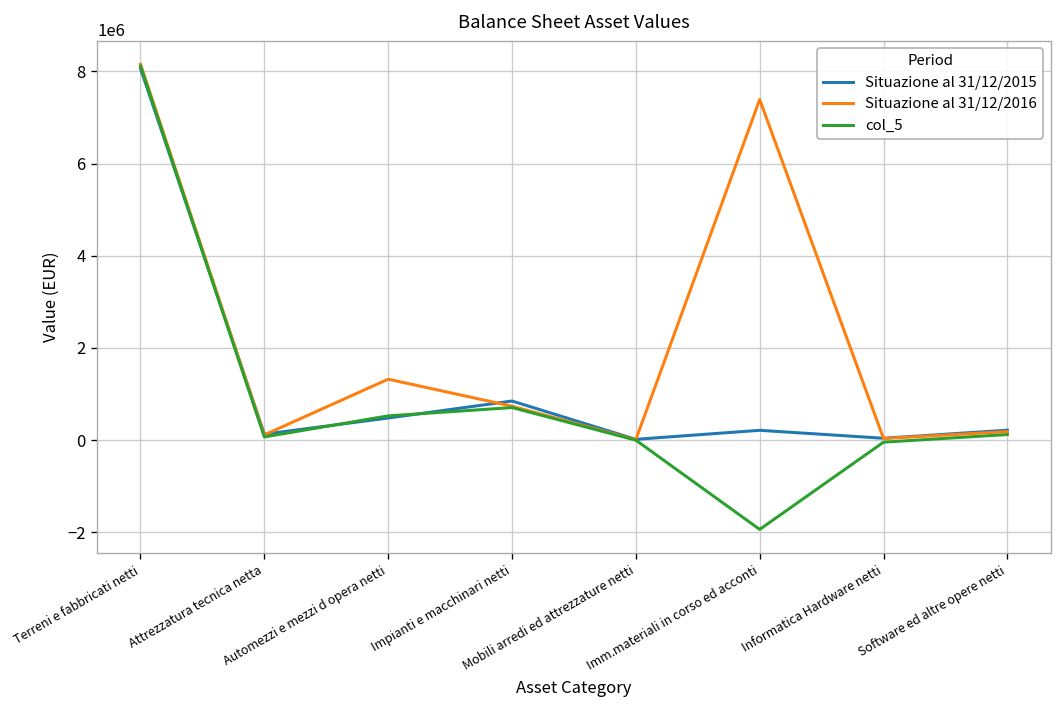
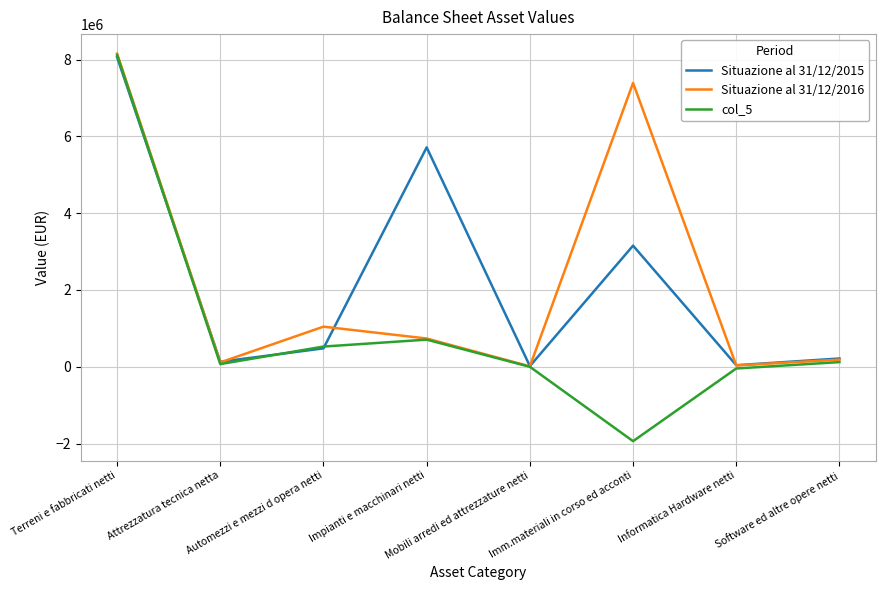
  {
    "Situazione al 31/12/2015": {
-     "Impianti e macchinari netti": 800000,
-     "Imm.materiali in corso ed acconti": 200000
+     "Impianti e macchinari netti": 5700000,
+     "Imm.materiali in corso ed acconti": 3200000
    },
    "Situazione al 31/12/2016": {
-     "Automezzi e mezzi d opera netti": 1300000,
+     "Automezzi e mezzi d opera netti": 1000000,
      "Imm.materiali in corso ed acconti": 7400000
    },
    "col_5": {
      "Imm.materiali in corso ed acconti": -1900000,
      "Informatica Hardware netti": 0
    }
  }
